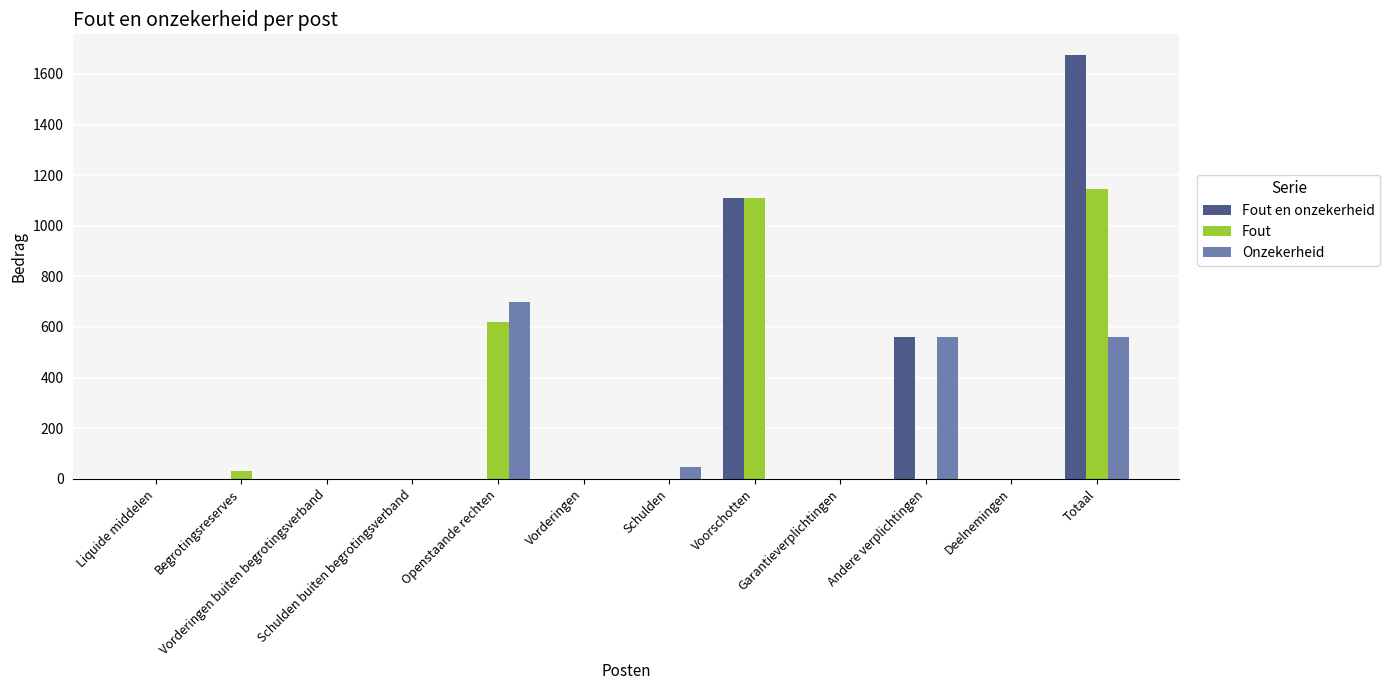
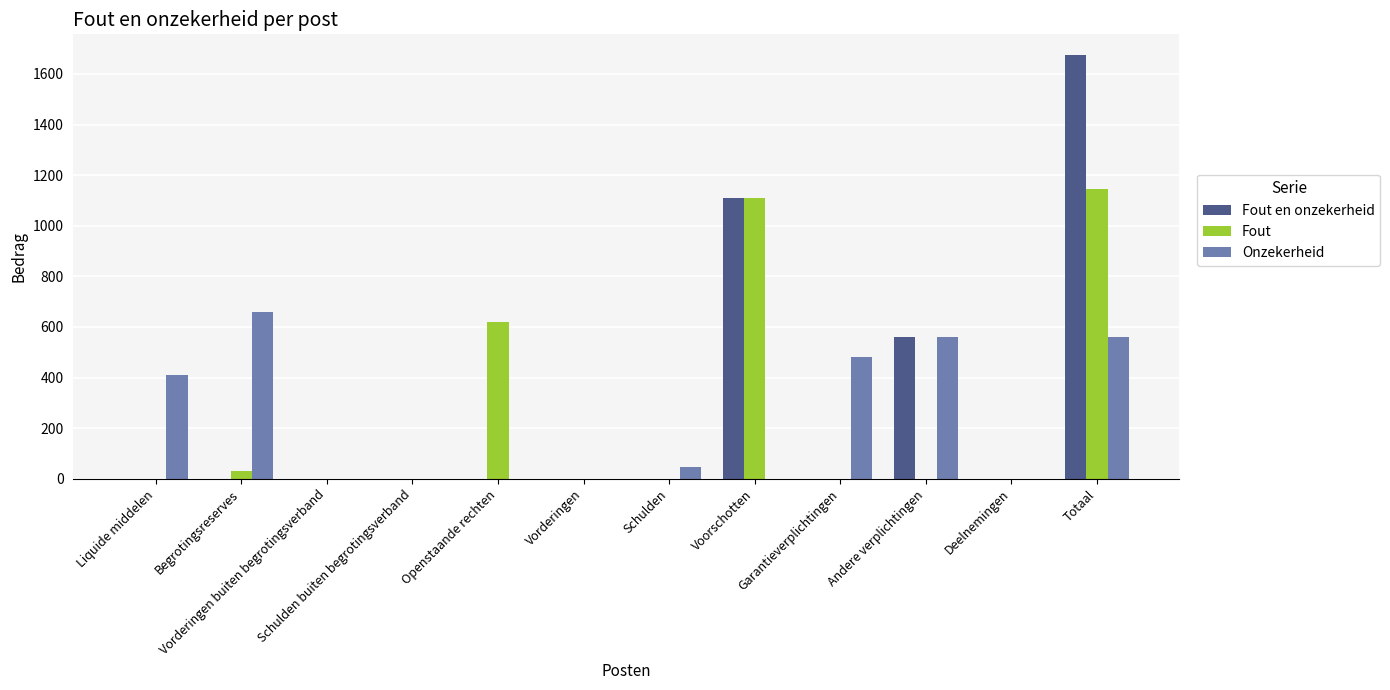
  {
    "Fout en onzekerheid": {
      "Liquide middelen": 0,
      "Begrotingsreserves": 0,
      "Vorderingen buiten begrotingsverband": 0,
      "Schulden buiten begrotingsverband": 0,
      "Openstaande rechten": 0,
      "Vorderingen": 0,
      "Schulden": 0,
      "Voorschotten": 1110,
      "Garantieverplichtingen": 0,
      "Andere verplichtingen": 560,
      "Deelnemingen": 0,
      "Totaal": 1670
    },
    "Fout": {
      "Liquide middelen": 0,
      "Begrotingsreserves": 30,
      "Vorderingen buiten begrotingsverband": 0,
      "Schulden buiten begrotingsverband": 0,
      "Openstaande rechten": 620,
      "Vorderingen": 0,
      "Schulden": 0,
      "Voorschotten": 1110,
      "Garantieverplichtingen": 0,
      "Andere verplichtingen": 0,
      "Deelnemingen": 0,
      "Totaal": 1150
    },
    "Onzekerheid": {
-     "Liquide middelen": 0,
-     "Begrotingsreserves": 0,
+     "Liquide middelen": 410,
+     "Begrotingsreserves": 660,
      "Vorderingen buiten begrotingsverband": 0,
      "Schulden buiten begrotingsverband": 0,
-     "Openstaande rechten": 700,
+     "Openstaande rechten": 0,
      "Vorderingen": 0,
      "Schulden": 50,
      "Voorschotten": 0,
-     "Garantieverplichtingen": 0,
+     "Garantieverplichtingen": 480,
      "Andere verplichtingen": 560,
      "Deelnemingen": 0,
      "Totaal": 560
    }
  }
